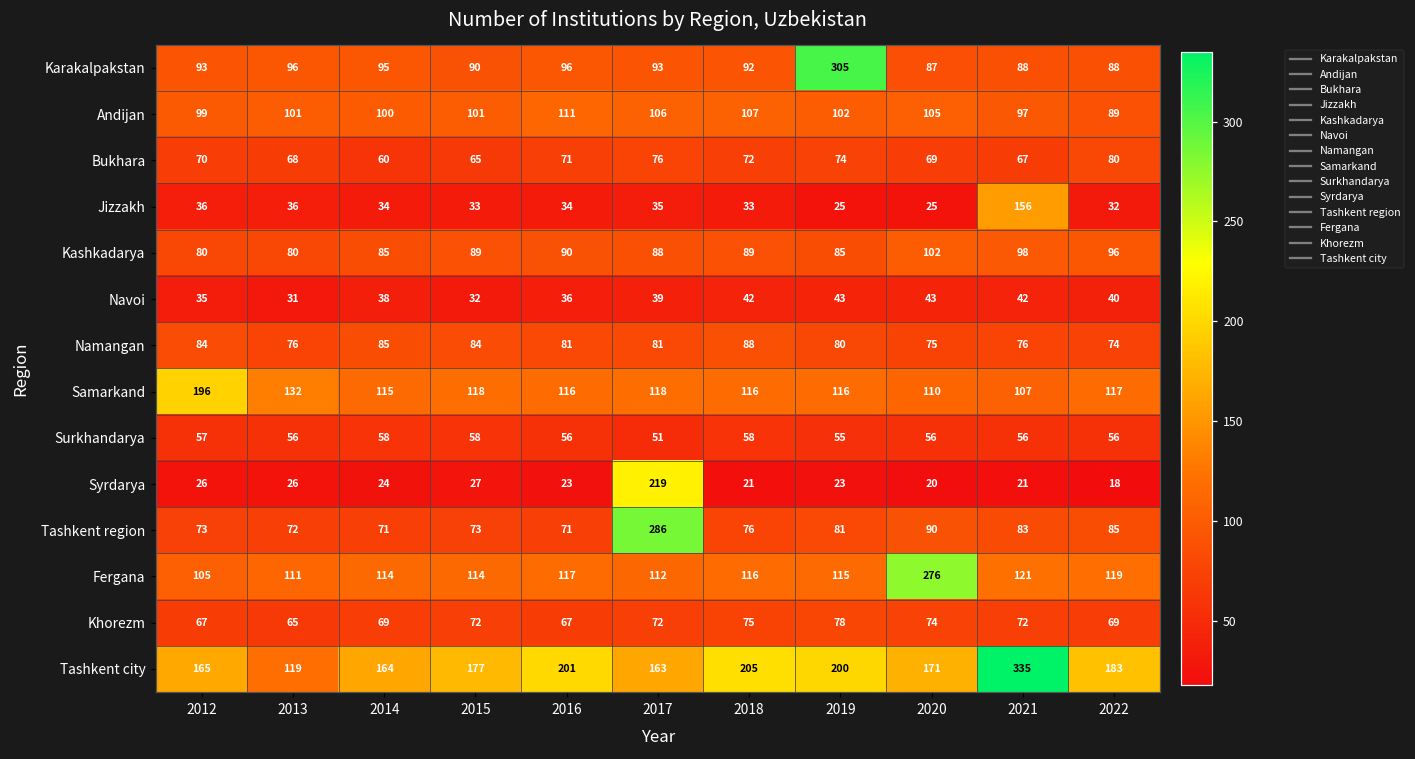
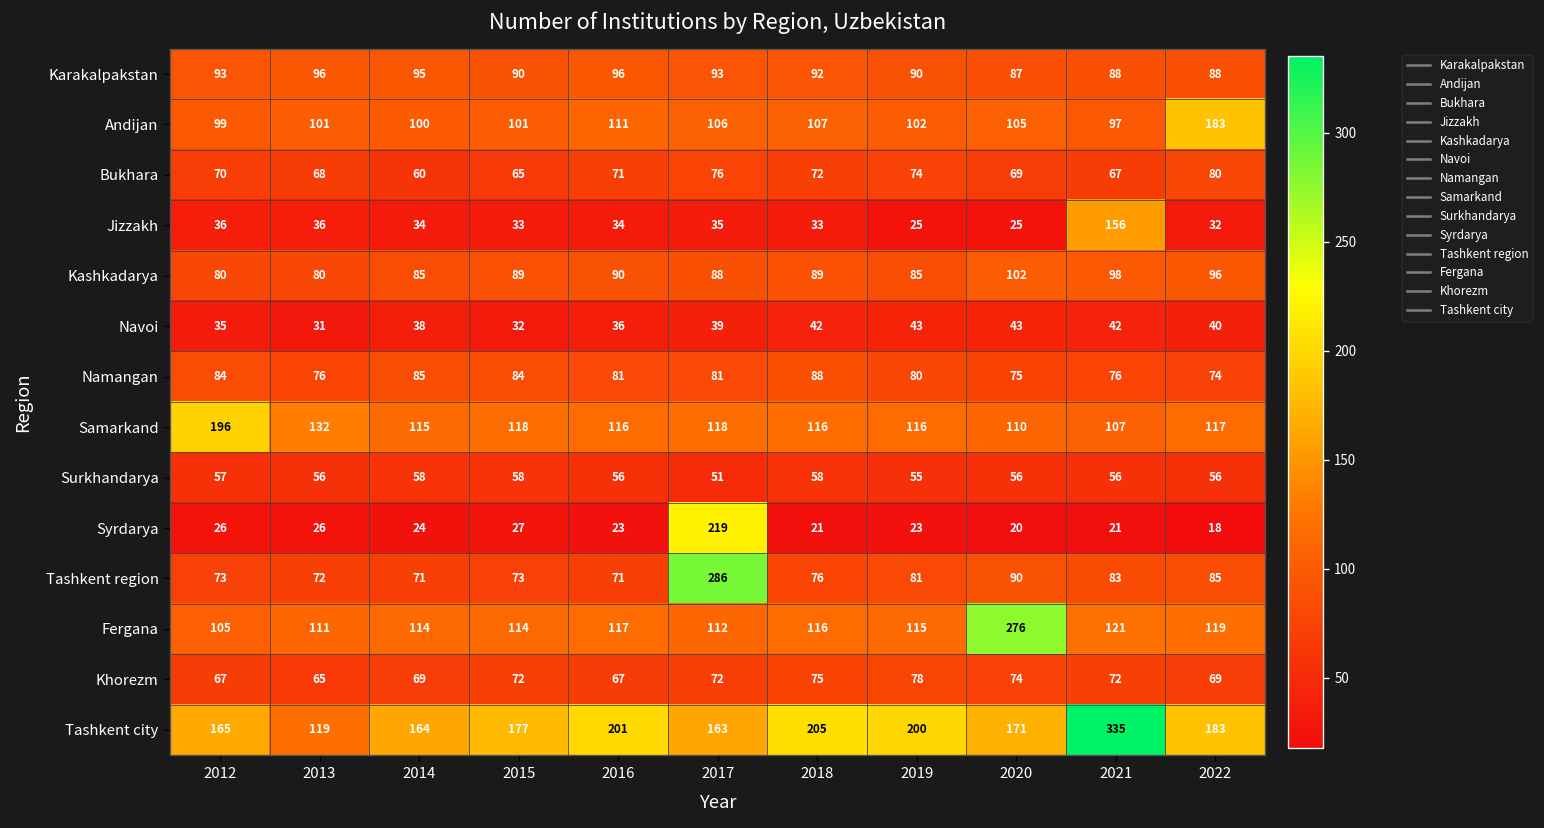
  {
    "Karakalpakstan": {
      "2012": 93,
      "2013": 96,
      "2014": 95,
      "2015": 90,
      "2016": 96,
      "2017": 93,
      "2018": 92,
-     "2019": 305,
+     "2019": 90,
      "2020": 87,
      "2021": 88,
      "2022": 88
    },
    "Andijan": {
      "2012": 99,
      "2013": 101,
      "2014": 100,
      "2015": 101,
      "2016": 111,
      "2017": 106,
      "2018": 107,
      "2019": 102,
      "2020": 105,
      "2021": 97,
-     "2022": 89
+     "2022": 183
    },
    "Bukhara": {
      "2012": 70,
      "2013": 68,
      "2014": 60,
      "2015": 65,
      "2016": 71,
      "2017": 76,
      "2018": 72,
      "2019": 74,
      "2020": 69,
      "2021": 67,
      "2022": 80
    },
    "Jizzakh": {
      "2012": 36,
      "2013": 36,
      "2014": 34,
      "2015": 33,
      "2016": 34,
      "2017": 35,
      "2018": 33,
      "2019": 25,
      "2020": 25,
      "2021": 156,
      "2022": 32
    },
    "Kashkadarya": {
      "2012": 80,
      "2013": 80,
      "2014": 85,
      "2015": 89,
      "2016": 90,
      "2017": 88,
      "2018": 89,
      "2019": 85,
      "2020": 102,
      "2021": 98,
      "2022": 96
    },
    "Navoi": {
      "2012": 35,
      "2013": 31,
      "2014": 38,
      "2015": 32,
      "2016": 36,
      "2017": 39,
      "2018": 42,
      "2019": 43,
      "2020": 43,
      "2021": 42,
      "2022": 40
    },
    "Namangan": {
      "2012": 84,
      "2013": 76,
      "2014": 85,
      "2015": 84,
      "2016": 81,
      "2017": 81,
      "2018": 88,
      "2019": 80,
      "2020": 75,
      "2021": 76,
      "2022": 74
    },
    "Samarkand": {
      "2012": 196,
      "2013": 132,
      "2014": 115,
      "2015": 118,
      "2016": 116,
      "2017": 118,
      "2018": 116,
      "2019": 116,
      "2020": 110,
      "2021": 107,
      "2022": 117
    },
    "Surkhandarya": {
      "2012": 57,
      "2013": 56,
      "2014": 58,
      "2015": 58,
      "2016": 56,
      "2017": 51,
      "2018": 58,
      "2019": 55,
      "2020": 56,
      "2021": 56,
      "2022": 56
    },
    "Syrdarya": {
      "2012": 26,
      "2013": 26,
      "2014": 24,
      "2015": 27,
      "2016": 23,
      "2017": 219,
      "2018": 21,
      "2019": 23,
      "2020": 20,
      "2021": 21,
      "2022": 18
    },
    "Tashkent region": {
      "2012": 73,
      "2013": 72,
      "2014": 71,
      "2015": 73,
      "2016": 71,
      "2017": 286,
      "2018": 76,
      "2019": 81,
      "2020": 90,
      "2021": 83,
      "2022": 85
    },
    "Fergana": {
      "2012": 105,
      "2013": 111,
      "2014": 114,
      "2015": 114,
      "2016": 117,
      "2017": 112,
      "2018": 116,
      "2019": 115,
      "2020": 276,
      "2021": 121,
      "2022": 119
    },
    "Khorezm": {
      "2012": 67,
      "2013": 65,
      "2014": 69,
      "2015": 72,
      "2016": 67,
      "2017": 72,
      "2018": 75,
      "2019": 78,
      "2020": 74,
      "2021": 72,
      "2022": 69
    },
    "Tashkent city": {
      "2012": 165,
      "2013": 119,
      "2014": 164,
      "2015": 177,
      "2016": 201,
      "2017": 163,
      "2018": 205,
      "2019": 200,
      "2020": 171,
      "2021": 335,
      "2022": 183
    }
  }
